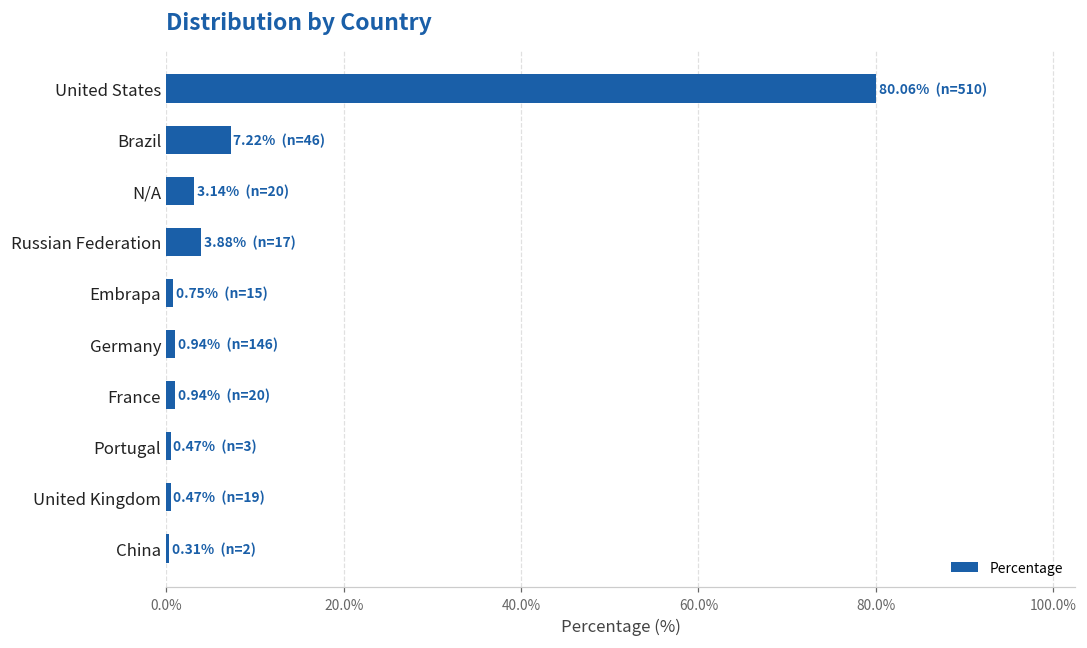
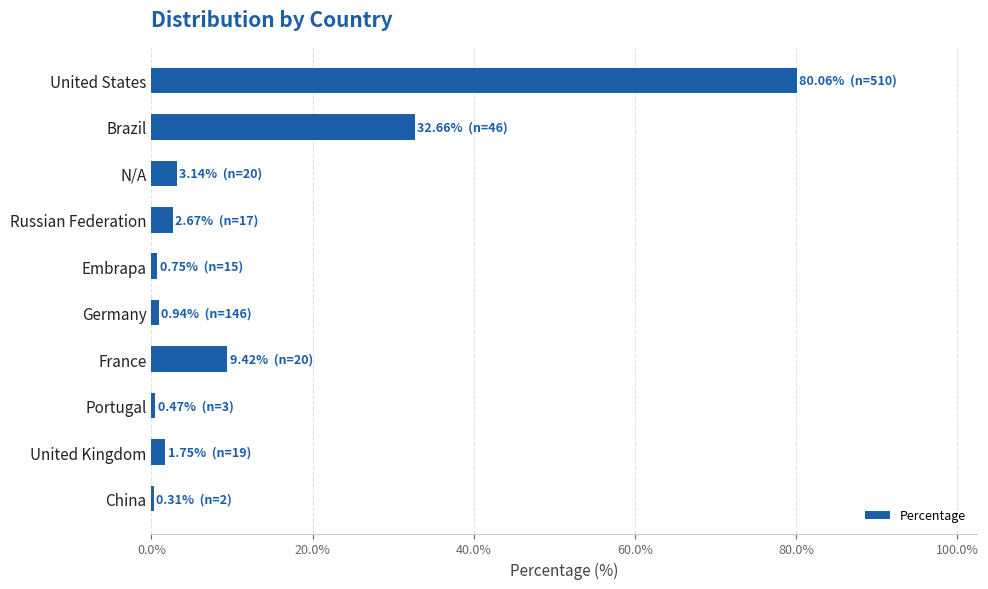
  {
    "United States": "80.06%",
-   "Brazil": "7.22%",
+   "Brazil": "32.66%",
    "N/A": "3.14%",
-   "Russian Federation": "3.88%",
+   "Russian Federation": "2.67%",
    "Embrapa": "0.75%",
    "Germany": "0.94%",
-   "France": "0.94%",
+   "France": "9.42%",
    "Portugal": "0.47%",
-   "United Kingdom": "0.47%",
+   "United Kingdom": "1.75%",
    "China": "0.31%"
  }
